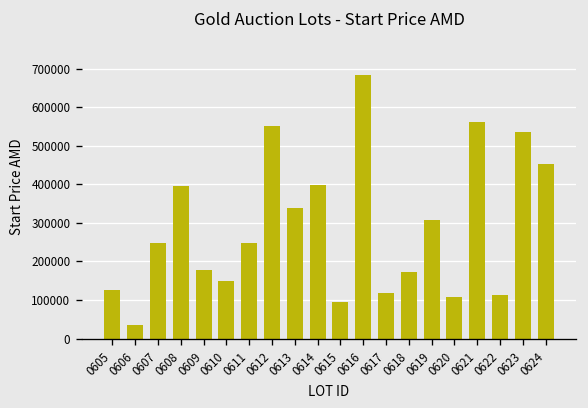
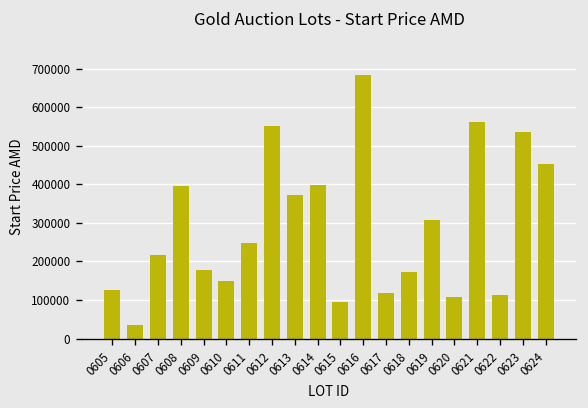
  {
    "0605": 130000,
    "0606": 30000,
-   "0607": 250000,
+   "0607": 220000,
    "0608": 390000,
    "0609": 180000,
    "0610": 150000,
    "0611": 250000,
    "0612": 550000,
-   "0613": 340000,
+   "0613": 370000,
    "0614": 400000,
    "0615": 90000,
    "0616": 680000,
    "0617": 120000,
    "0618": 170000,
    "0619": 310000,
    "0620": 110000,
    "0621": 560000,
    "0622": 110000,
    "0623": 540000,
    "0624": 450000
  }
